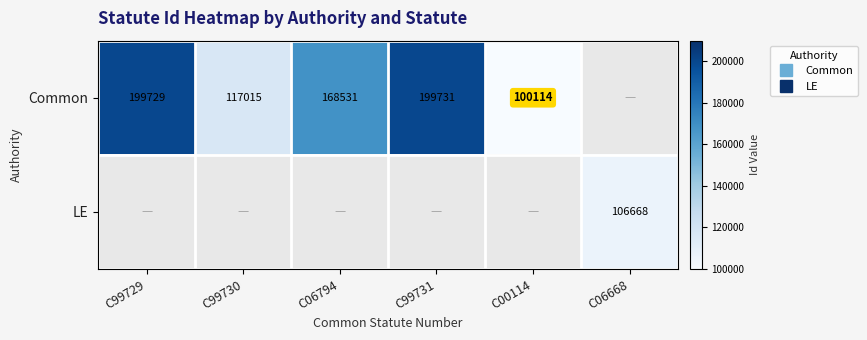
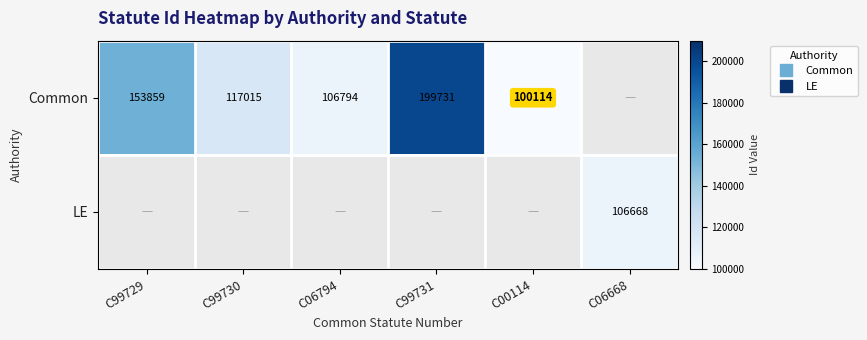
  {
    "Common": {
-     "C99729": 199729,
+     "C99729": 153859,
      "C99730": 117015,
-     "C06794": 168531,
+     "C06794": 106794,
      "C99731": 199731
    },
    "LE": {
      "C06668": 106668
    }
  }
